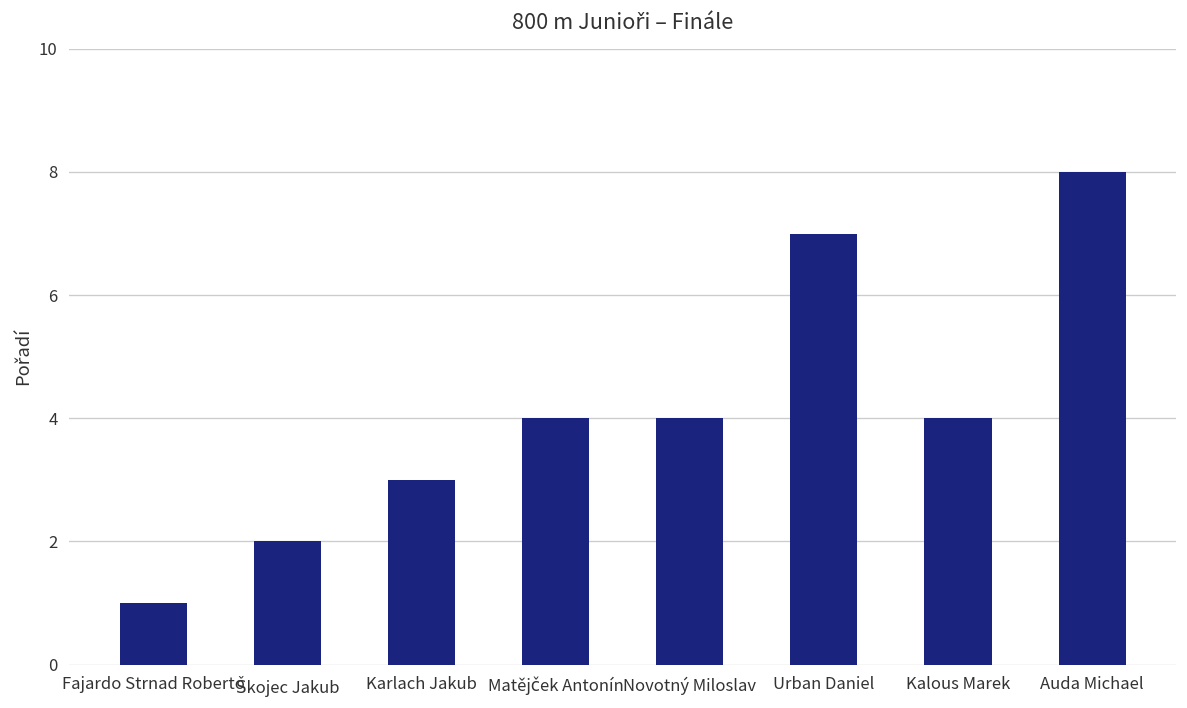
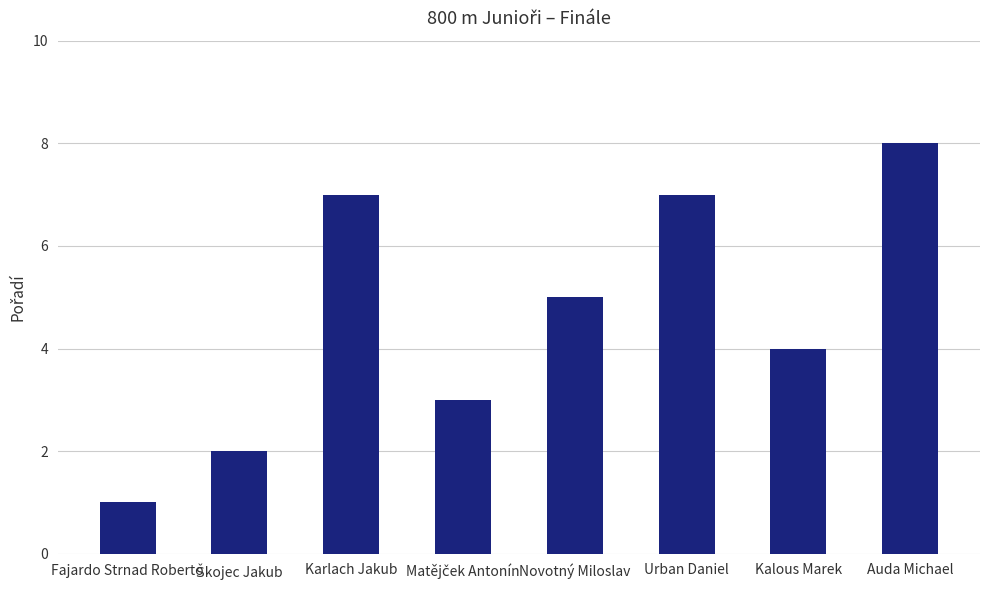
  {
    "Fajardo Strnad Roberto": 1,
    "Škojec Jakub": 2,
-   "Karlach Jakub": 3,
-   "Matějček Antonín": 4,
-   "Novotný Miloslav": 4,
+   "Karlach Jakub": 7,
+   "Matějček Antonín": 3,
+   "Novotný Miloslav": 5,
    "Urban Daniel": 7,
    "Kalous Marek": 4,
    "Auda Michael": 8
  }
